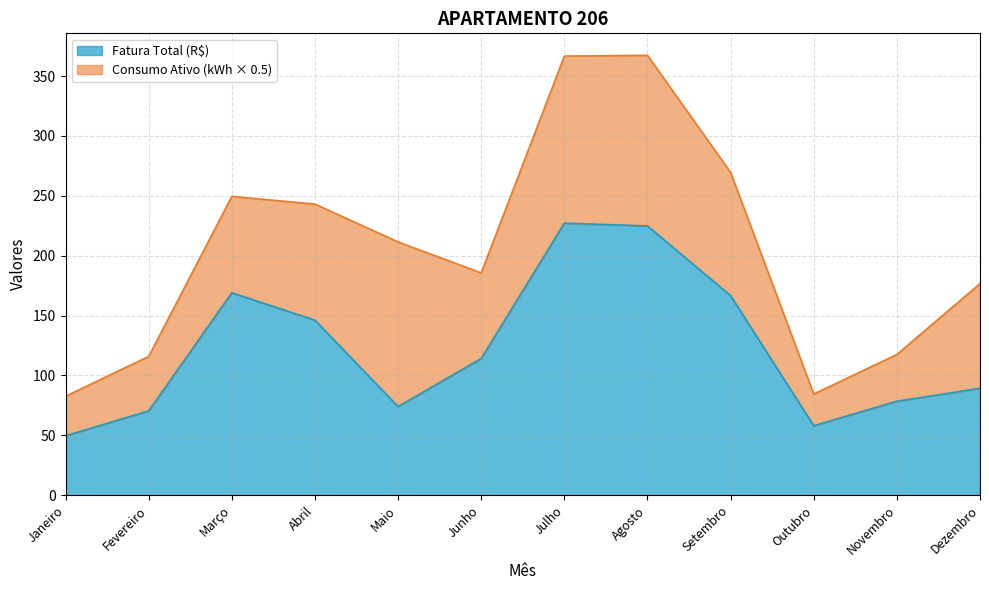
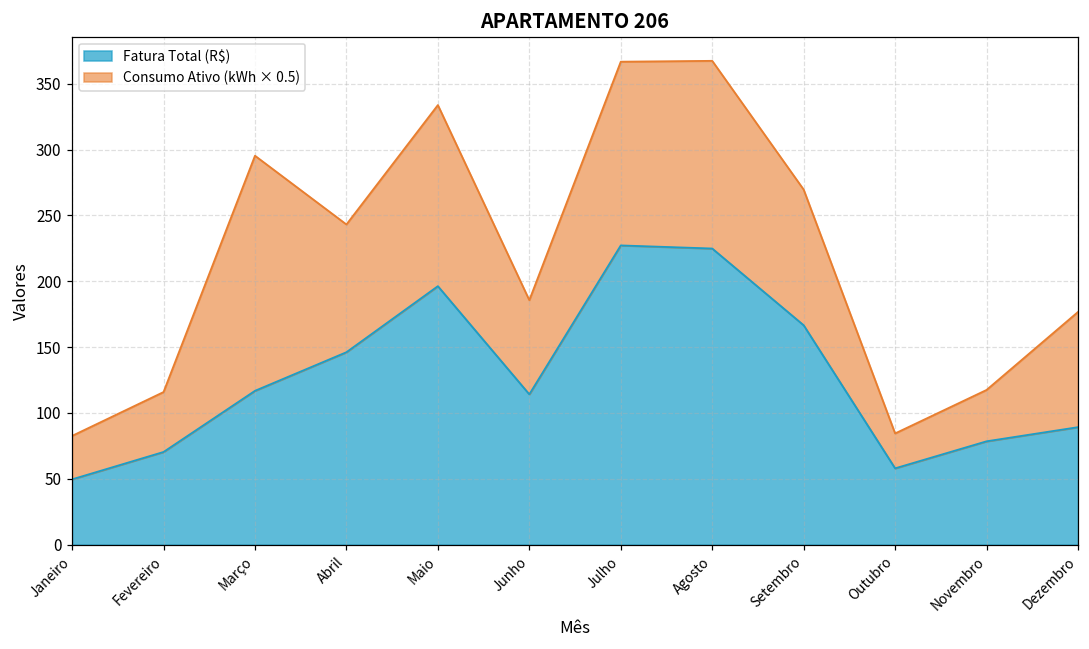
  {
    "Fatura Total (R$)": {
      "Janeiro": 50,
      "Fevereiro": 70,
-     "Março": 169,
+     "Março": 117,
      "Abril": 146,
-     "Maio": 74,
+     "Maio": 196,
      "Junho": 114,
      "Julho": 227,
      "Agosto": 225,
      "Setembro": 167,
      "Outubro": 58,
      "Novembro": 78,
      "Dezembro": 89
    },
    "Consumo Ativo (kWh × 0.5)": {
      "Janeiro": 33,
      "Fevereiro": 46,
-     "Março": 81,
+     "Março": 179,
      "Abril": 97,
      "Maio": 138,
      "Junho": 72,
      "Julho": 140,
      "Agosto": 143,
      "Setembro": 103,
      "Outubro": 27,
      "Novembro": 39,
      "Dezembro": 88
    }
  }
